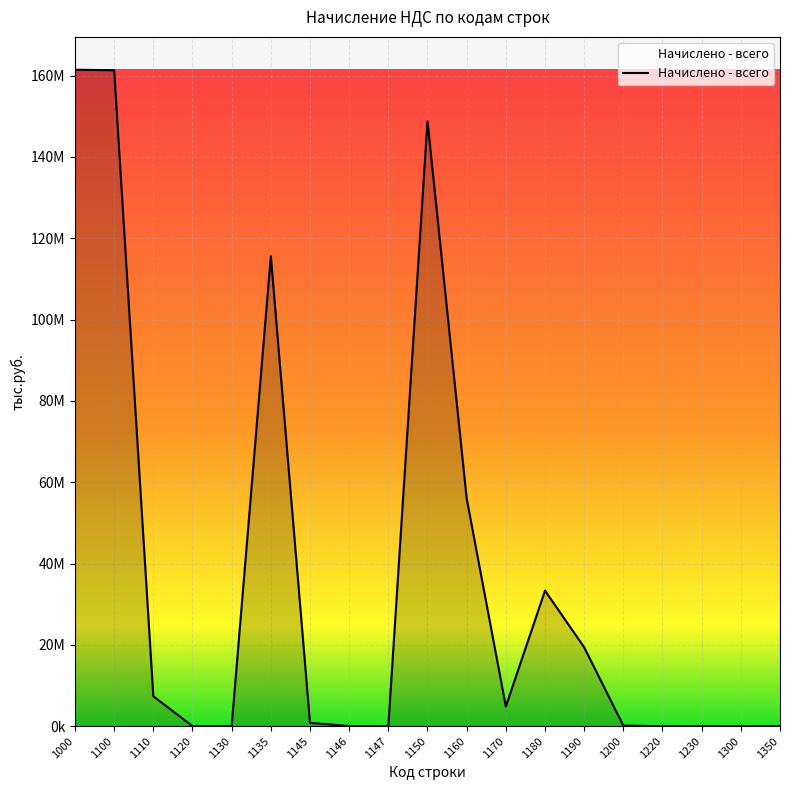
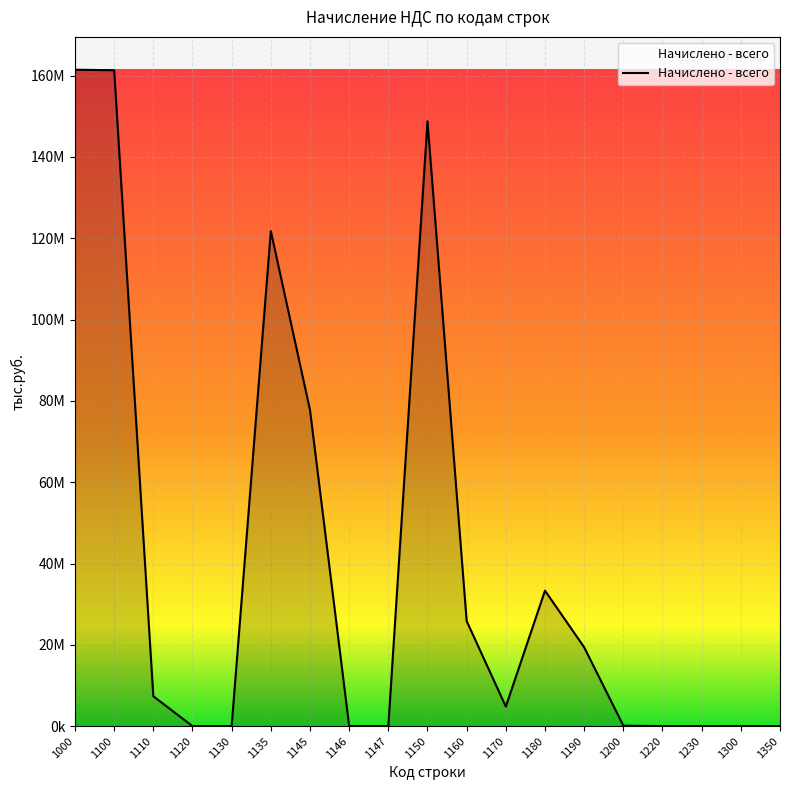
  {
    "1000": 161000000,
    "1100": 161000000,
    "1110": 7000000,
    "1120": 0,
    "1130": 0,
-   "1135": 116000000,
-   "1145": 1000000,
+   "1135": 122000000,
+   "1145": 78000000,
    "1146": 0,
    "1147": 0,
    "1150": 149000000,
-   "1160": 56000000,
+   "1160": 26000000,
    "1170": 5000000,
    "1180": 33000000,
    "1190": 19000000,
    "1200": 0,
    "1220": 0,
    "1230": 0,
    "1300": 0,
    "1350": 0
  }
